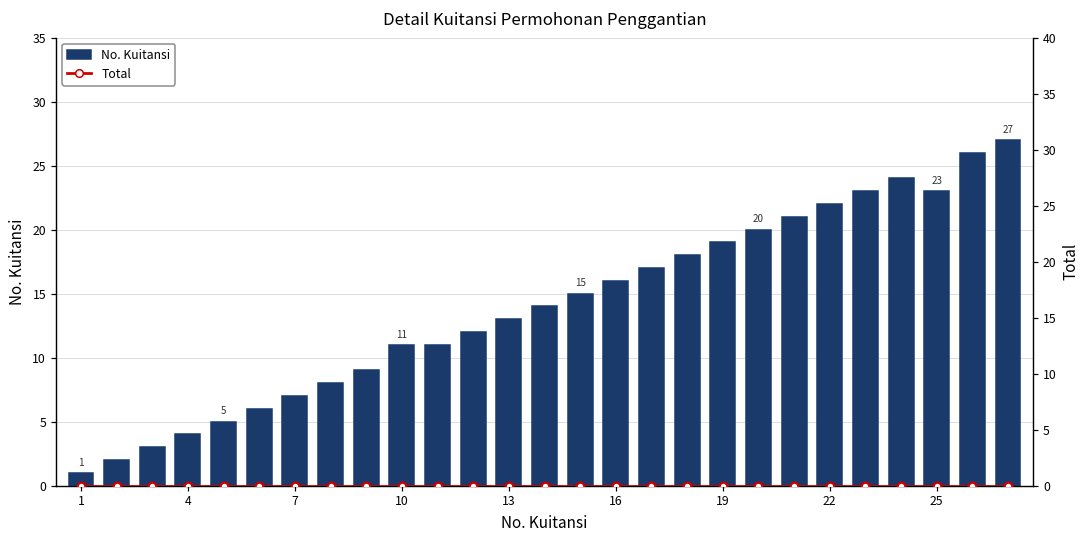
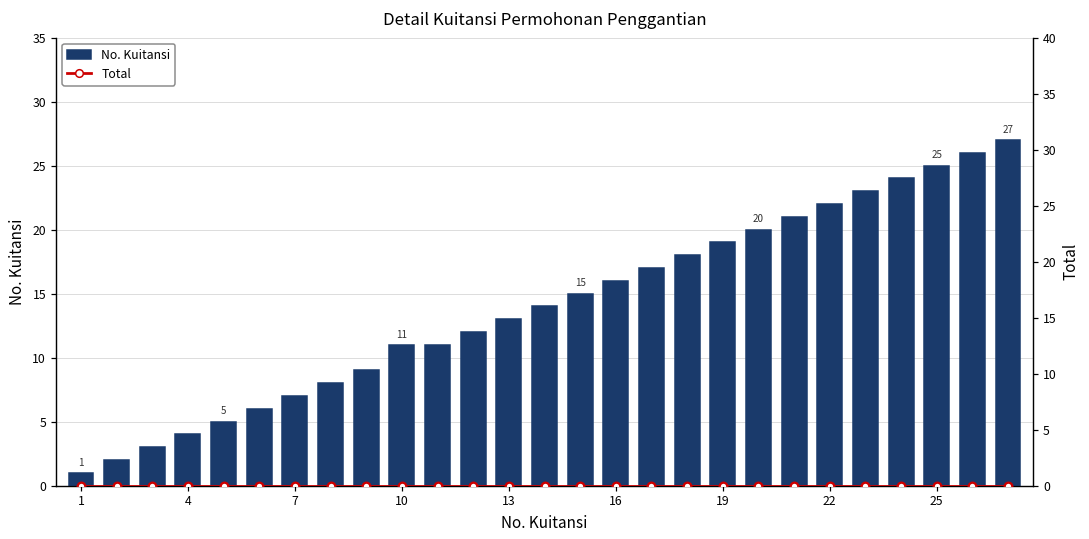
  {
    "No. Kuitansi": {
      "1": 1,
      "10": 11,
-     "25": 23
+     "25": 25
    }
  }
